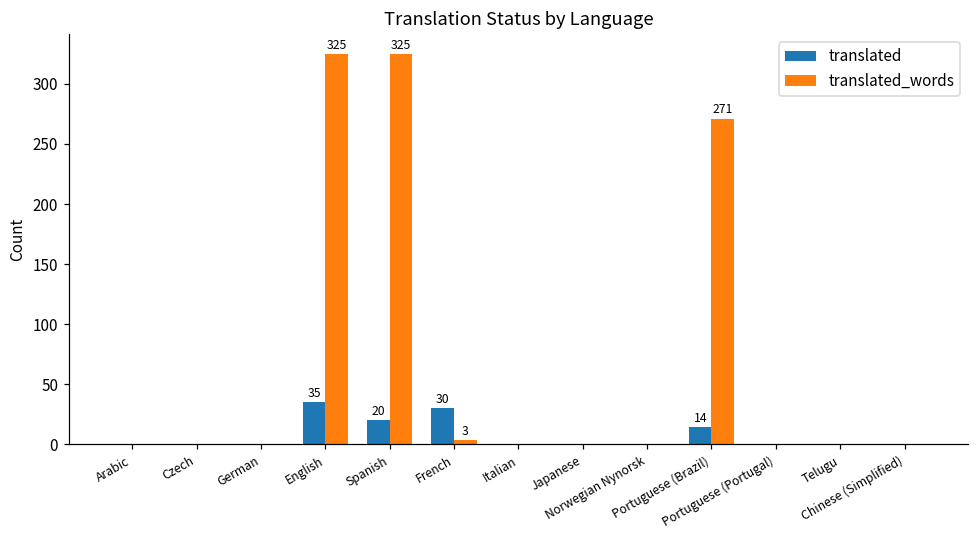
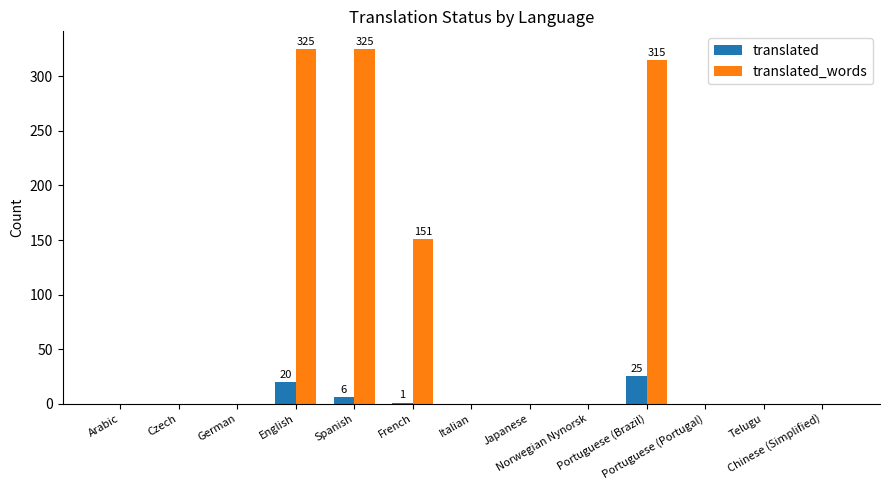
  {
    "translated": {
-     "English": 35,
-     "Spanish": 20,
-     "French": 30,
-     "Portuguese (Brazil)": 14
+     "English": 20,
+     "Spanish": 6,
+     "French": 1,
+     "Portuguese (Brazil)": 25
    },
    "translated_words": {
      "English": 325,
      "Spanish": 325,
-     "French": 3,
-     "Portuguese (Brazil)": 271
+     "French": 151,
+     "Portuguese (Brazil)": 315
    }
  }
